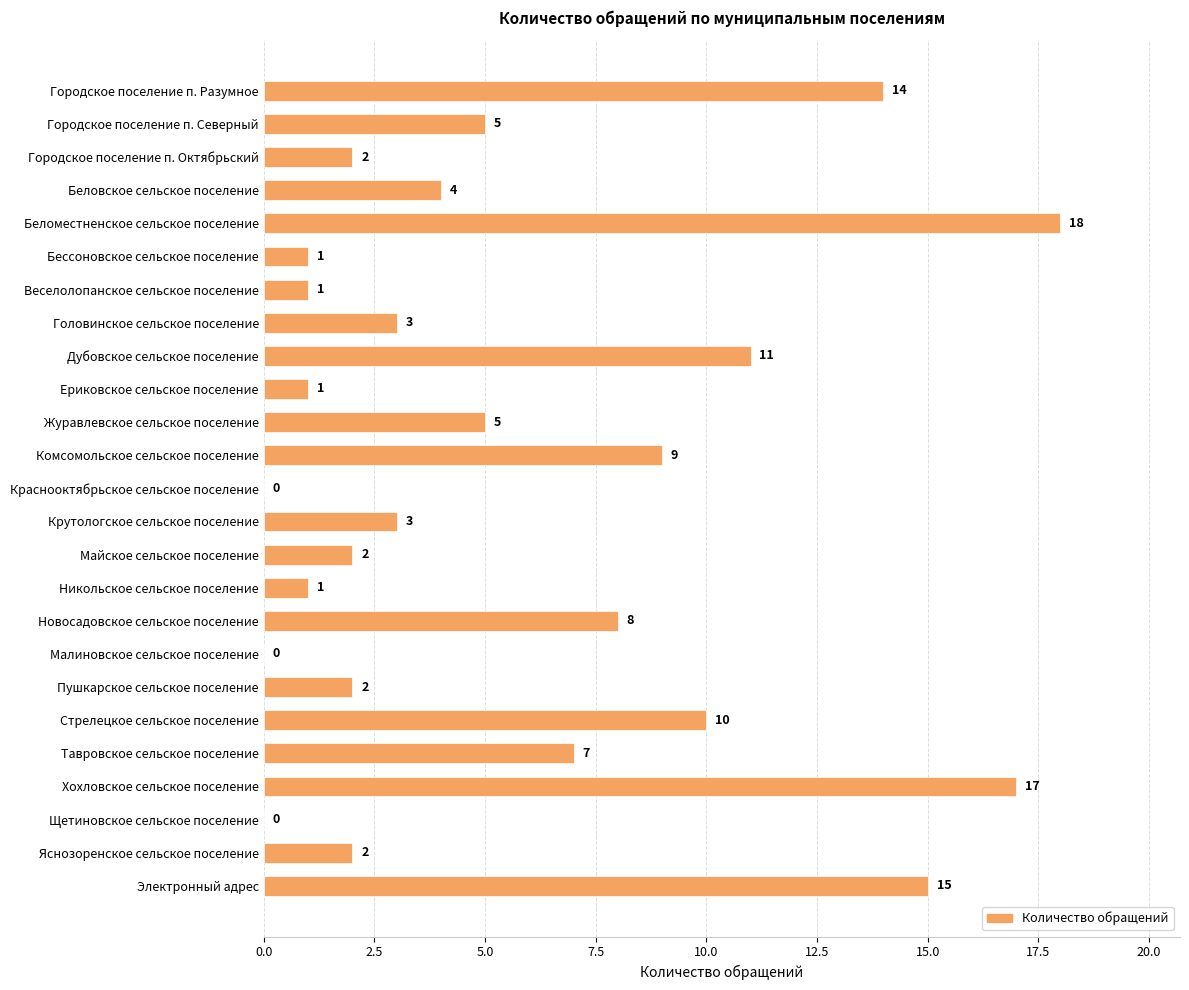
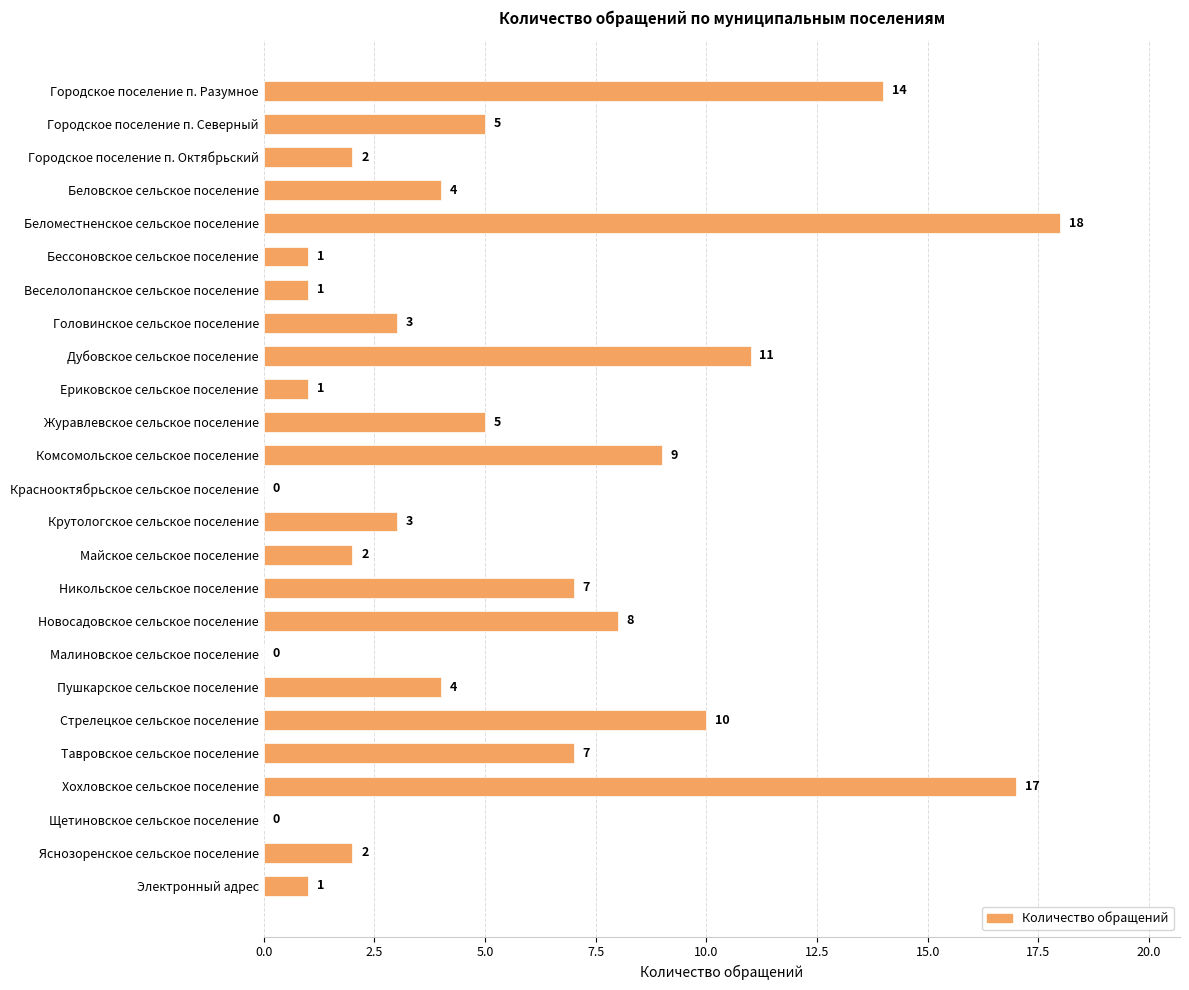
  {
    "Городское поселение п. Разумное": 14,
    "Городское поселение п. Северный": 5,
    "Городское поселение п. Октябрьский": 2,
    "Беловское сельское поселение": 4,
    "Беломестненское сельское поселение": 18,
    "Бессоновское сельское поселение": 1,
    "Веселолопанское сельское поселение": 1,
    "Головинское сельское поселение": 3,
    "Дубовское сельское поселение": 11,
    "Ериковское сельское поселение": 1,
    "Журавлевское сельское поселение": 5,
    "Комсомольское сельское поселение": 9,
    "Краснооктябрьское сельское поселение": 0,
    "Крутологское сельское поселение": 3,
    "Майское сельское поселение": 2,
-   "Никольское сельское поселение": 1,
+   "Никольское сельское поселение": 7,
    "Новосадовское сельское поселение": 8,
    "Малиновское сельское поселение": 0,
-   "Пушкарское сельское поселение": 2,
+   "Пушкарское сельское поселение": 4,
    "Стрелецкое сельское поселение": 10,
    "Тавровское сельское поселение": 7,
    "Хохловское сельское поселение": 17,
    "Щетиновское сельское поселение": 0,
    "Яснозоренское сельское поселение": 2,
-   "Электронный адрес": 15
+   "Электронный адрес": 1
  }
